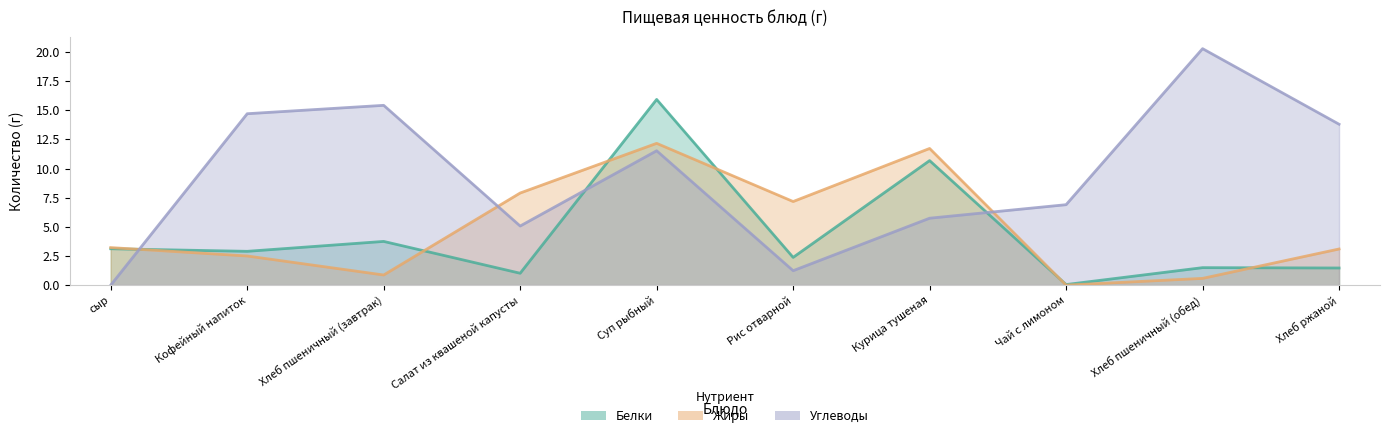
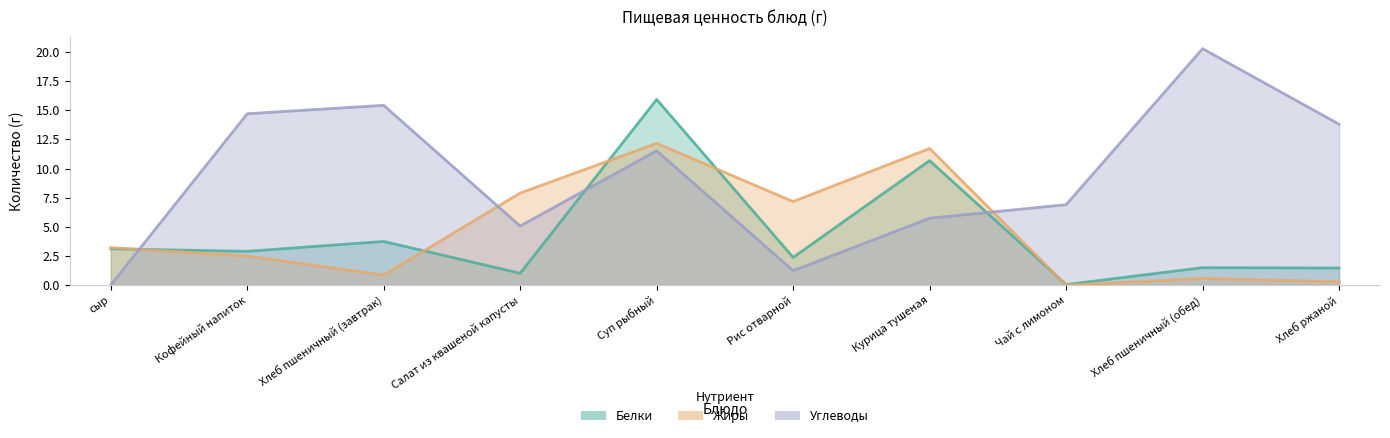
  {
    "Жиры": {
      "Кофейный напиток": 2.5,
      "Хлеб пшеничный (завтрак)": 0.9,
      "Салат из квашеной капусты": 7.9,
      "Суп рыбный": 12.2,
      "Рис отварной": 7.2,
      "Курица тушеная": 11.7,
      "Хлеб пшеничный (обед)": 0.6,
-     "Хлеб ржаной": 3.1
+     "Хлеб ржаной": 0.3
    }
  }
